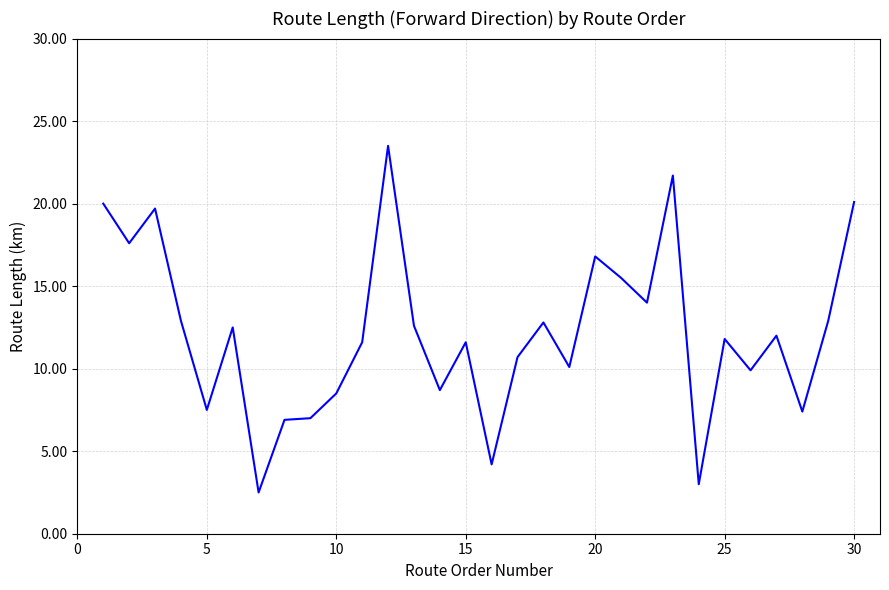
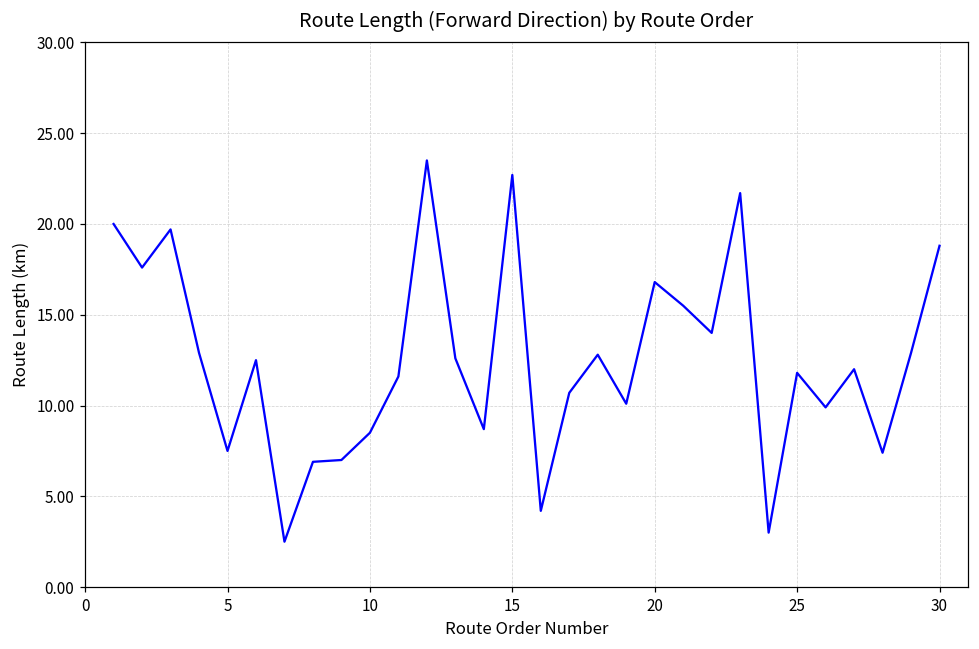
  {
    "5": 7.5,
    "10": 8.5,
-   "15": 11.6,
+   "15": 22.7,
    "20": 16.8,
    "25": 11.8,
-   "30": 20.1
+   "30": 18.8
  }
